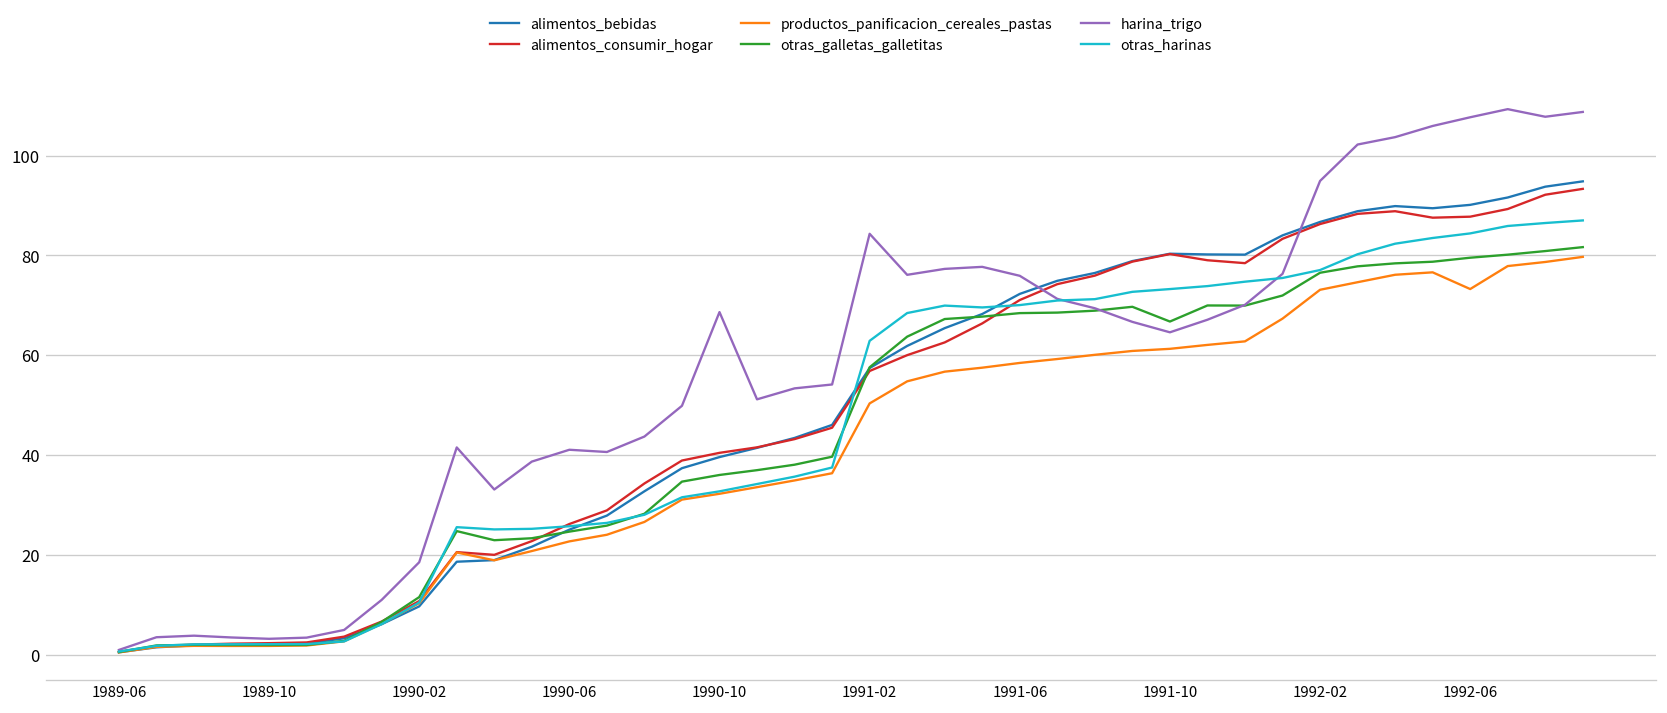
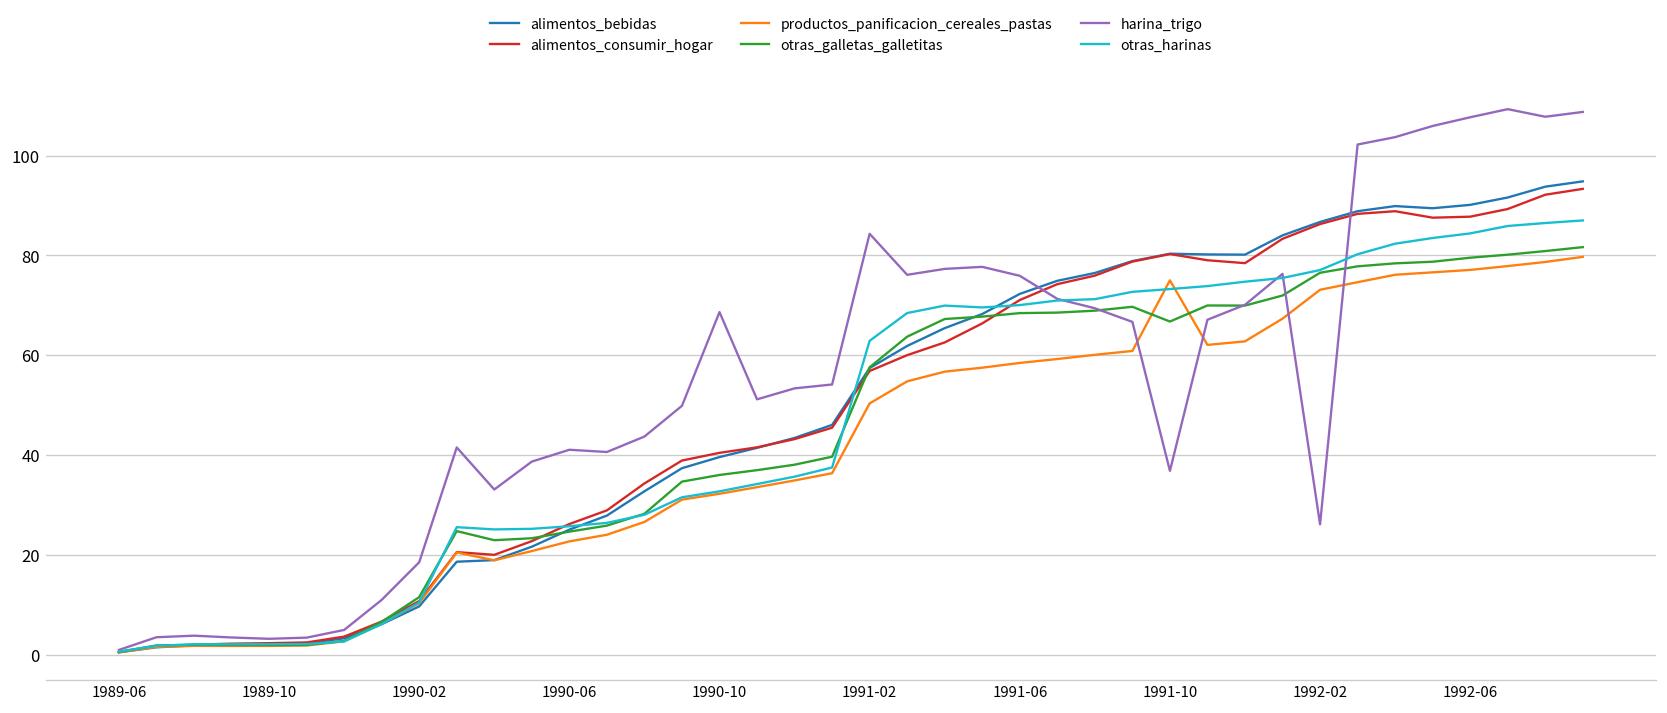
  {
    "alimentos_bebidas": {
      "1990-02": 10,
      "1990-10": 40,
      "1991-06": 72,
      "1992-06": 90
    },
    "alimentos_consumir_hogar": {
      "1990-10": 40,
      "1991-06": 71,
      "1992-06": 88
    },
    "productos_panificacion_cereales_pastas": {
      "1990-06": 23,
      "1991-02": 50,
      "1991-06": 58,
-     "1991-10": 61,
+     "1991-10": 75,
      "1992-02": 73,
-     "1992-06": 73
+     "1992-06": 77
    },
    "otras_galletas_galletitas": {
      "1990-02": 12,
      "1990-10": 36,
      "1991-06": 68,
      "1991-10": 67,
      "1992-06": 80
    },
    "harina_trigo": {
      "1989-10": 3,
      "1990-02": 19,
      "1990-06": 41,
      "1990-10": 69,
      "1991-02": 84,
      "1991-06": 76,
-     "1991-10": 65,
-     "1992-02": 95,
+     "1991-10": 37,
+     "1992-02": 26,
      "1992-06": 108
    },
    "otras_harinas": {
      "1991-02": 63,
      "1991-06": 70,
      "1991-10": 73,
      "1992-06": 84
    }
  }
